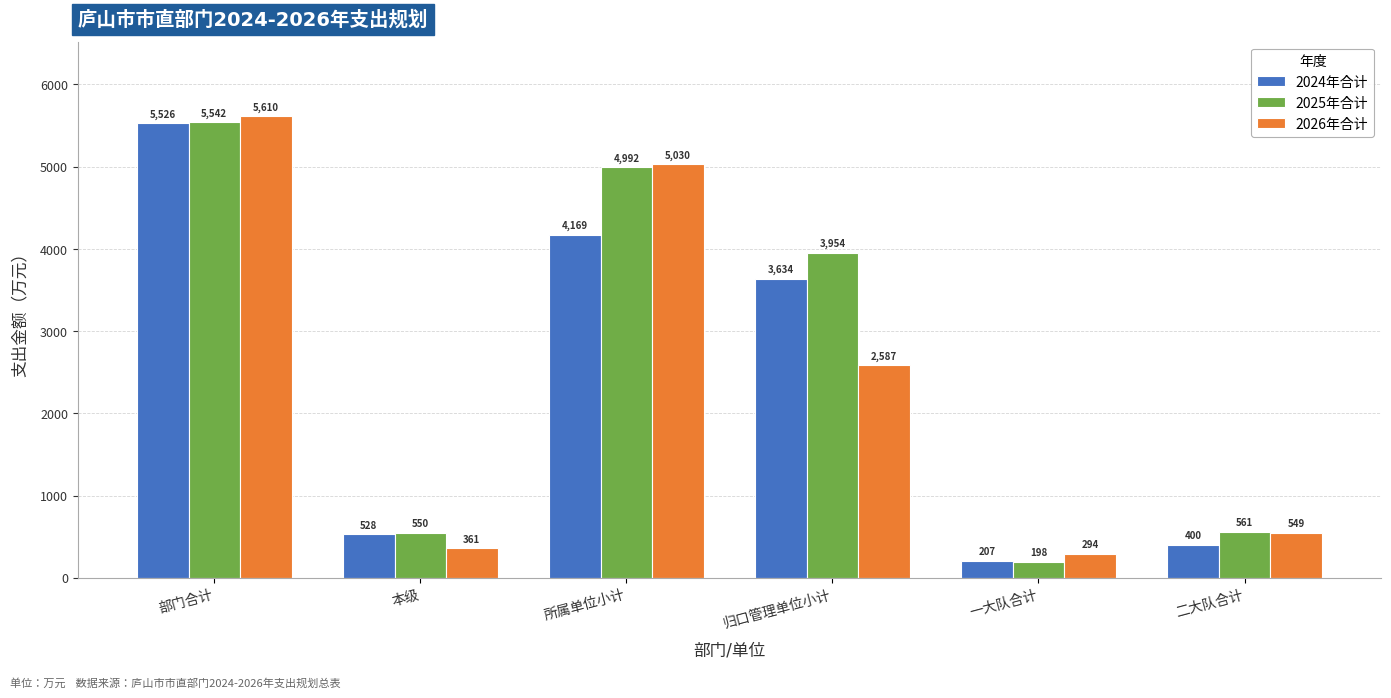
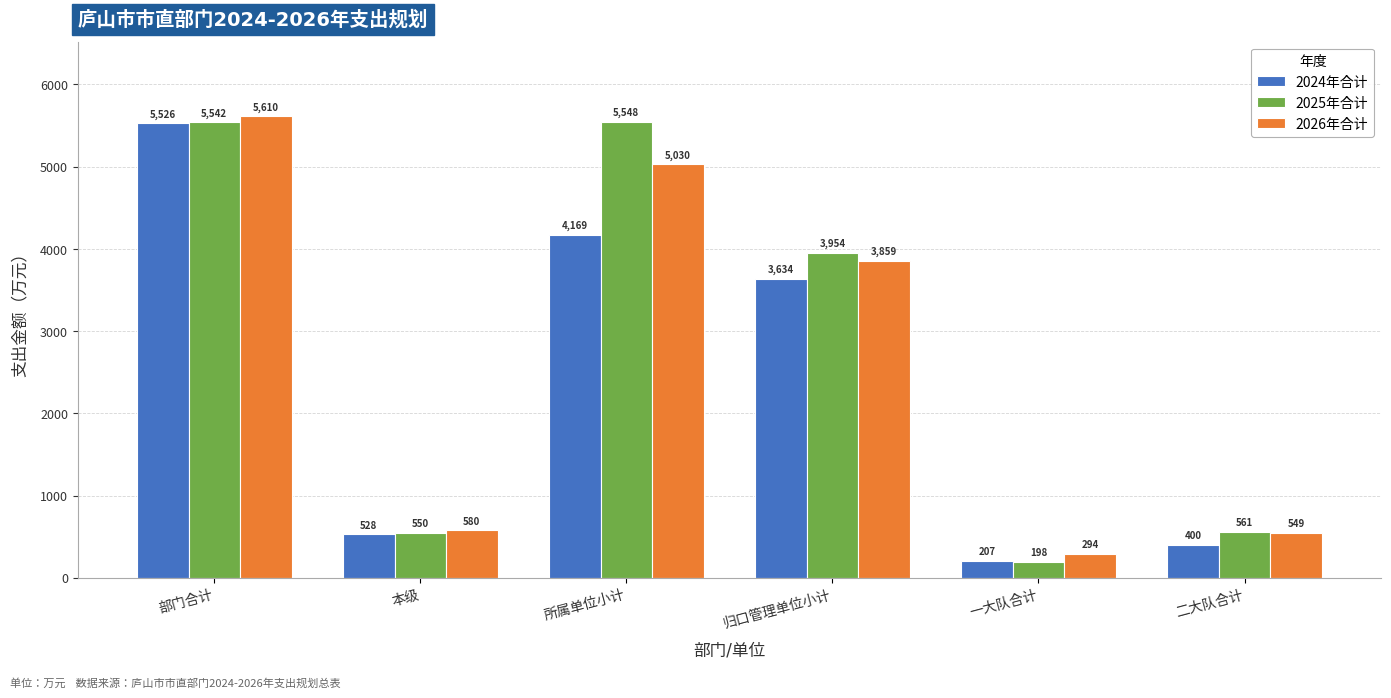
  {
    "2024年合计": {
      "部门合计": "5,526",
      "本级": "528",
      "所属单位小计": "4,169",
      "归口管理单位小计": "3,634",
      "一大队合计": "207",
      "二大队合计": "400"
    },
    "2025年合计": {
      "部门合计": "5,542",
      "本级": "550",
-     "所属单位小计": "4,992",
+     "所属单位小计": "5,548",
      "归口管理单位小计": "3,954",
      "一大队合计": "198",
      "二大队合计": "561"
    },
    "2026年合计": {
      "部门合计": "5,610",
-     "本级": "361",
+     "本级": "580",
      "所属单位小计": "5,030",
-     "归口管理单位小计": "2,587",
+     "归口管理单位小计": "3,859",
      "一大队合计": "294",
      "二大队合计": "549"
    }
  }
